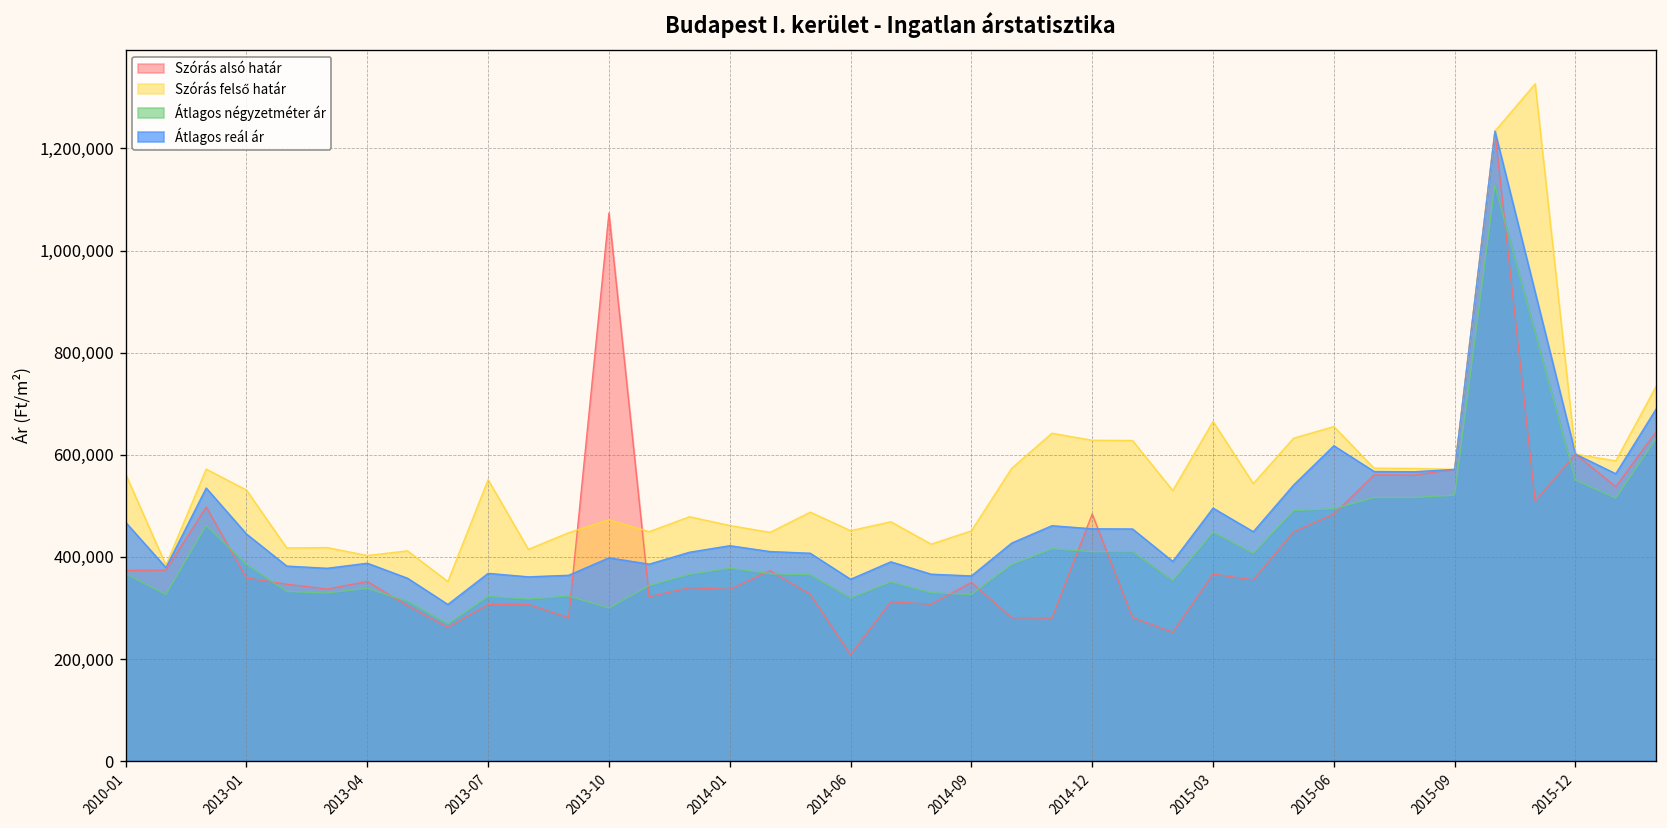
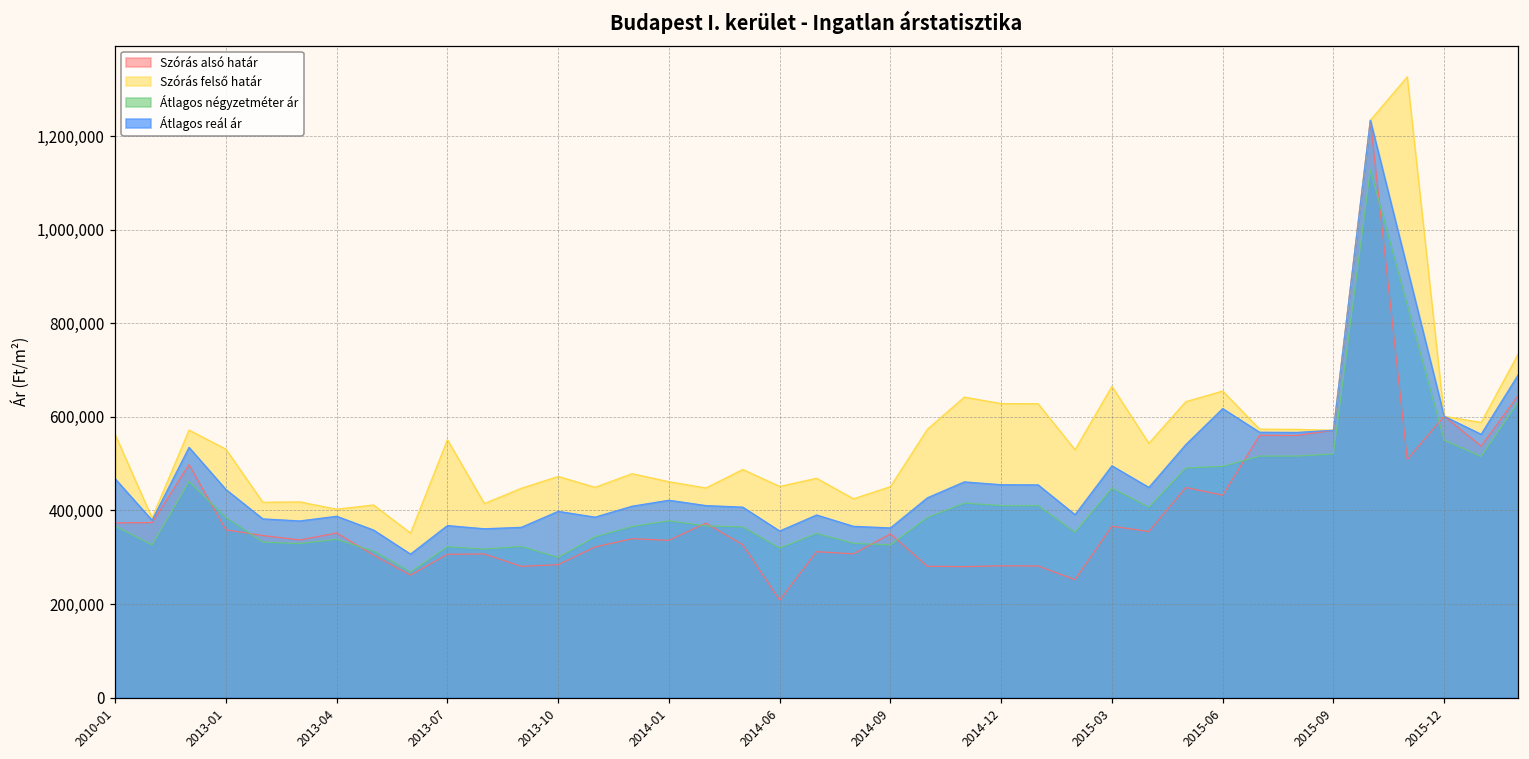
  {
    "Szórás alsó határ": {
      "2010-01": "370,000",
      "2013-01": "360,000",
      "2013-04": "350,000",
      "2013-07": "310,000",
-     "2013-10": "1,070,000",
+     "2013-10": "280,000",
      "2014-01": "340,000",
      "2014-06": "210,000",
      "2014-09": "350,000",
-     "2014-12": "480,000",
+     "2014-12": "280,000",
      "2015-03": "370,000",
-     "2015-06": "480,000"
+     "2015-06": "430,000"
    },
    "Szórás felső határ": {
      "2010-01": "560,000",
      "2013-01": "530,000",
      "2013-04": "400,000",
      "2013-07": "550,000",
      "2013-10": "470,000",
      "2014-01": "460,000",
      "2014-06": "450,000",
      "2014-09": "450,000",
      "2014-12": "630,000",
      "2015-03": "670,000",
      "2015-06": "660,000"
    },
    "Átlagos négyzetméter ár": {
      "2010-01": "370,000",
      "2013-01": "390,000",
      "2013-04": "340,000",
      "2013-07": "320,000",
      "2013-10": "300,000",
      "2014-01": "380,000",
      "2014-06": "320,000",
      "2014-09": "330,000",
      "2014-12": "410,000",
      "2015-03": "450,000",
      "2015-06": "490,000",
      "2015-09": "520,000",
      "2015-12": "550,000"
    },
    "Átlagos reál ár": {
      "2010-01": "470,000",
      "2013-01": "440,000",
      "2013-04": "390,000",
      "2013-07": "370,000",
      "2013-10": "400,000",
      "2014-01": "420,000",
      "2014-06": "360,000",
      "2014-09": "360,000",
      "2014-12": "460,000",
      "2015-03": "500,000",
      "2015-06": "620,000"
    }
  }
